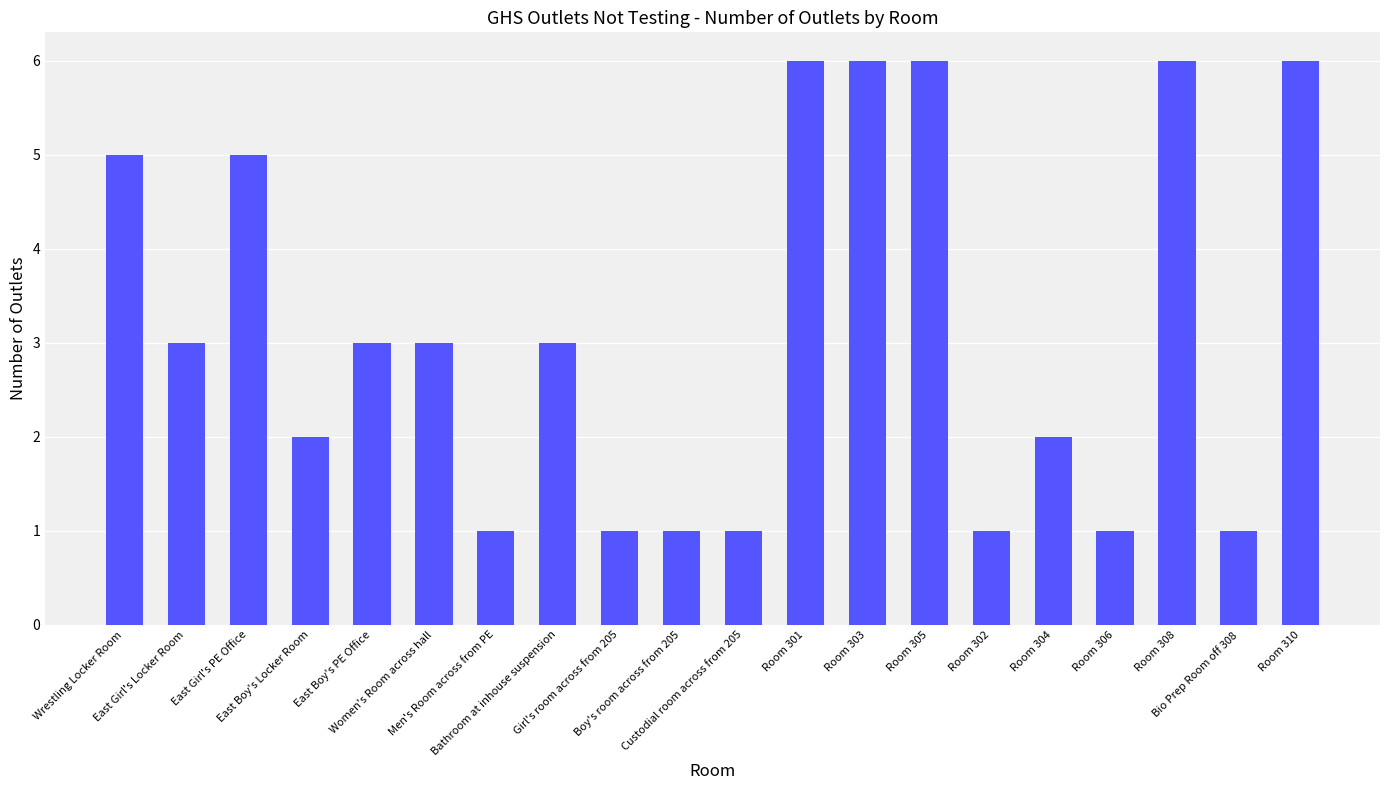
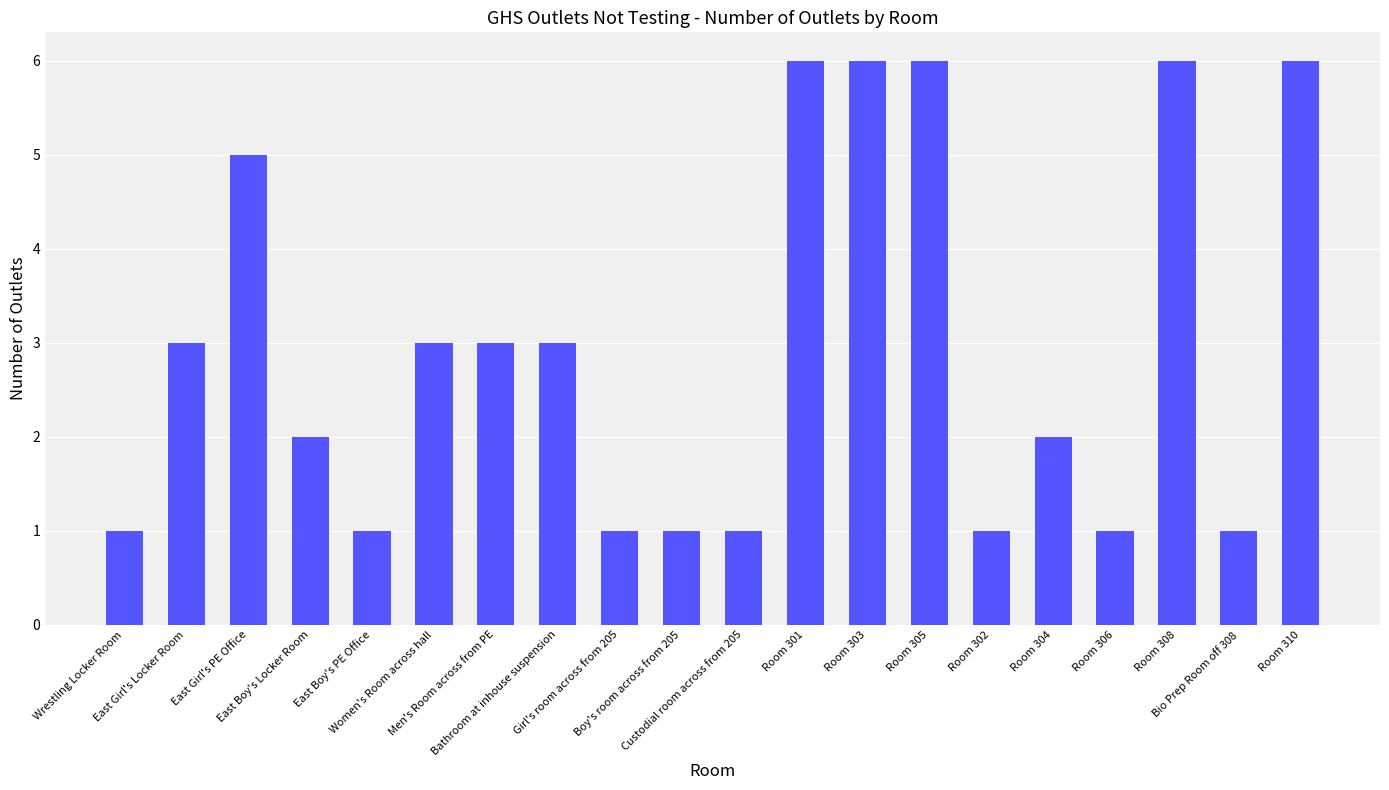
  {
-   "Wrestling Locker Room": 5,
+   "Wrestling Locker Room": 1,
    "East Girl's Locker Room": 3,
    "East Girl's PE Office": 5,
    "East Boy's Locker Room": 2,
-   "East Boy's PE Office": 3,
+   "East Boy's PE Office": 1,
    "Women's Room across hall": 3,
-   "Men's Room across from PE": 1,
+   "Men's Room across from PE": 3,
    "Bathroom at inhouse suspension": 3,
    "Girl's room across from 205": 1,
    "Boy's room across from 205": 1,
    "Custodial room across from 205": 1,
    "Room 301": 6,
    "Room 303": 6,
    "Room 305": 6,
    "Room 302": 1,
    "Room 304": 2,
    "Room 306": 1,
    "Room 308": 6,
    "Bio Prep Room off 308": 1,
    "Room 310": 6
  }
